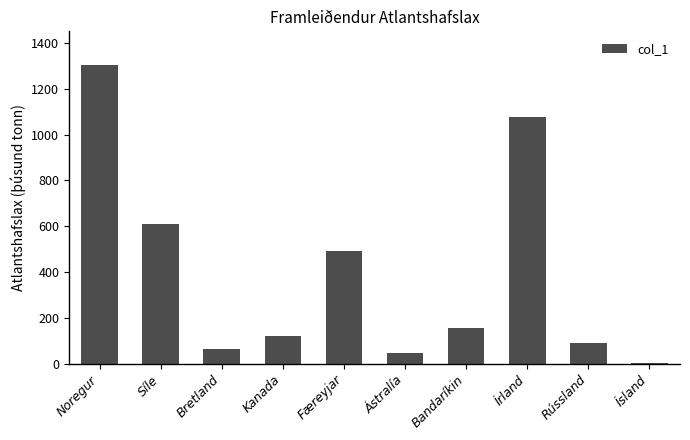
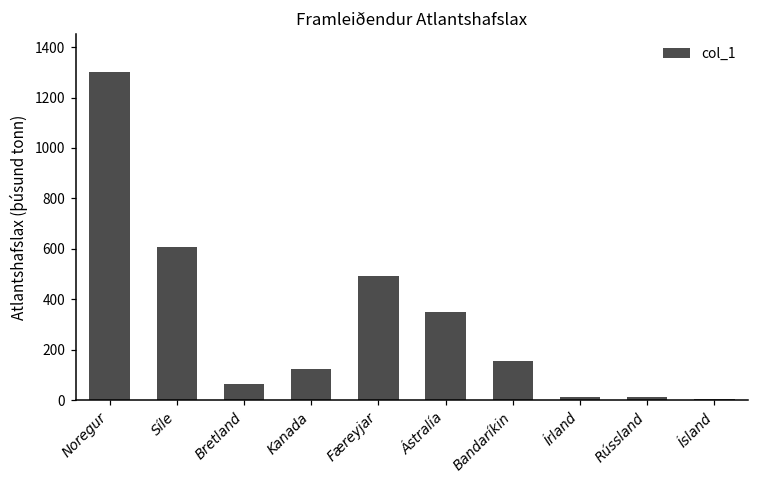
  {
    "Noregur": 1300,
    "Síle": 610,
    "Bretland": 70,
    "Kanada": 120,
    "Færeyjar": 490,
-   "Ástralía": 50,
+   "Ástralía": 350,
    "Bandaríkin": 150,
-   "Írland": 1080,
-   "Rússland": 90
+   "Írland": 10,
+   "Rússland": 10
  }
